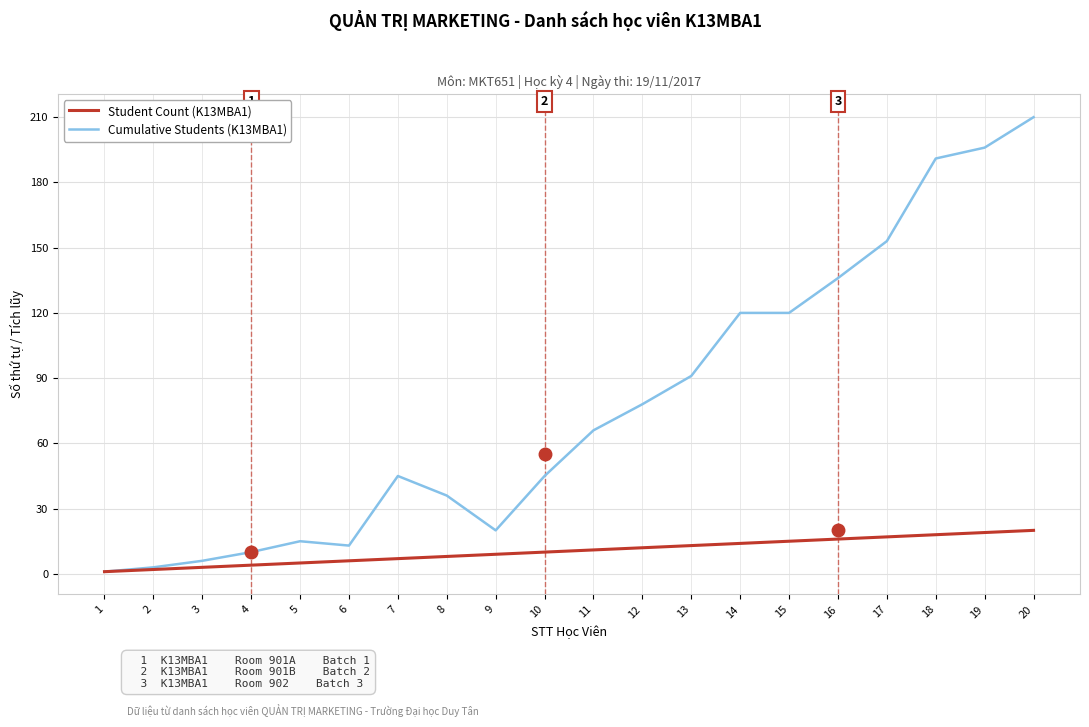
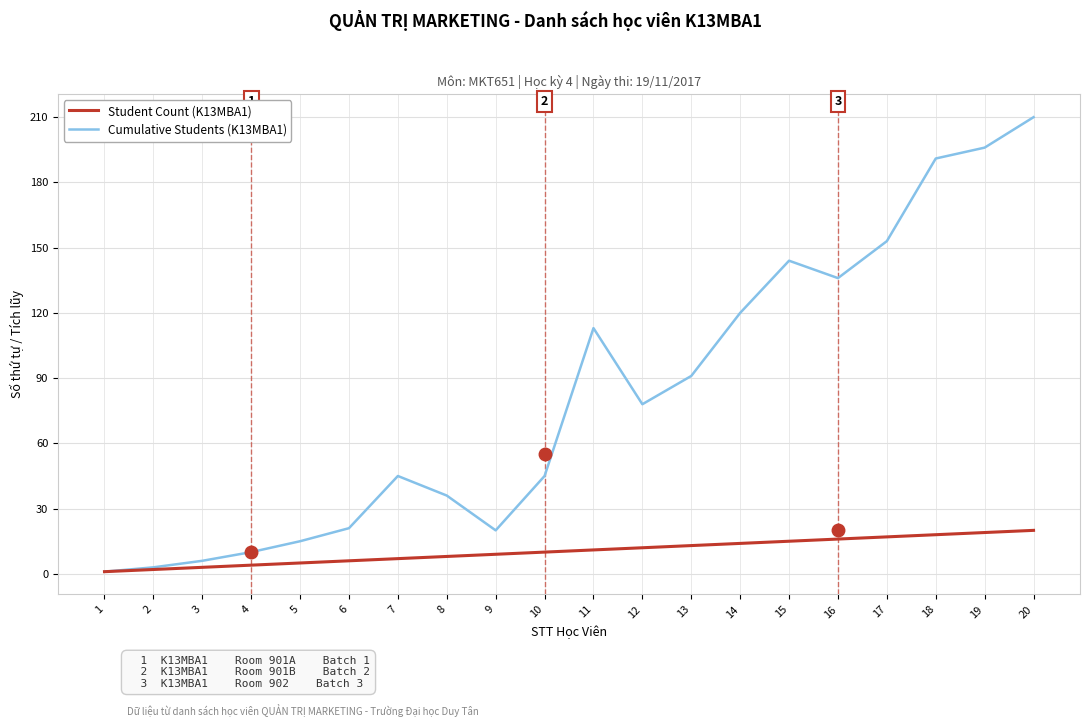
  {
    "Cumulative Students (K13MBA1)": {
      "3": 6,
      "5": 15,
-     "6": 13,
+     "6": 21,
      "7": 45,
      "8": 36,
      "9": 20,
      "10": 45,
-     "11": 66,
+     "11": 113,
      "12": 78,
      "13": 91,
      "14": 120,
-     "15": 120,
+     "15": 144,
      "16": 136,
      "17": 153,
      "18": 191,
      "19": 196,
      "20": 210
    }
  }
